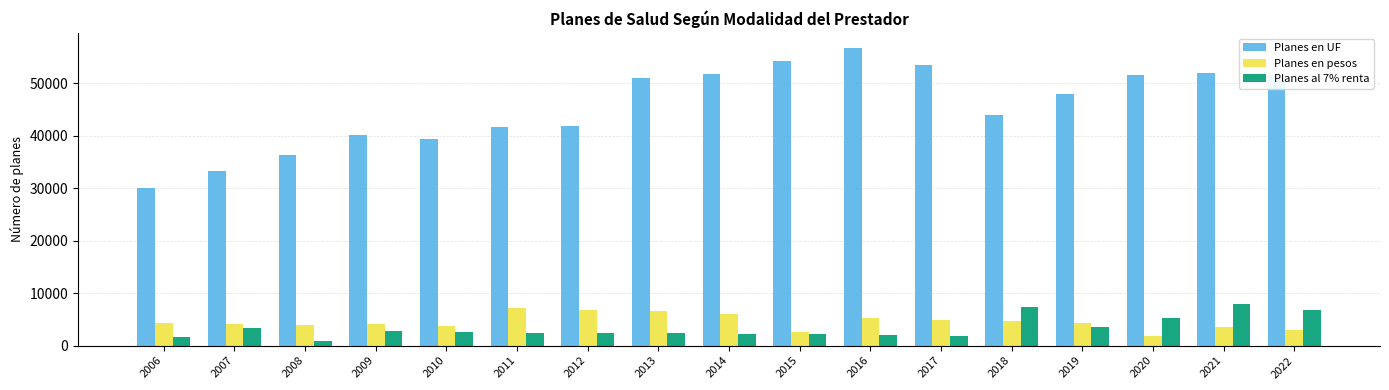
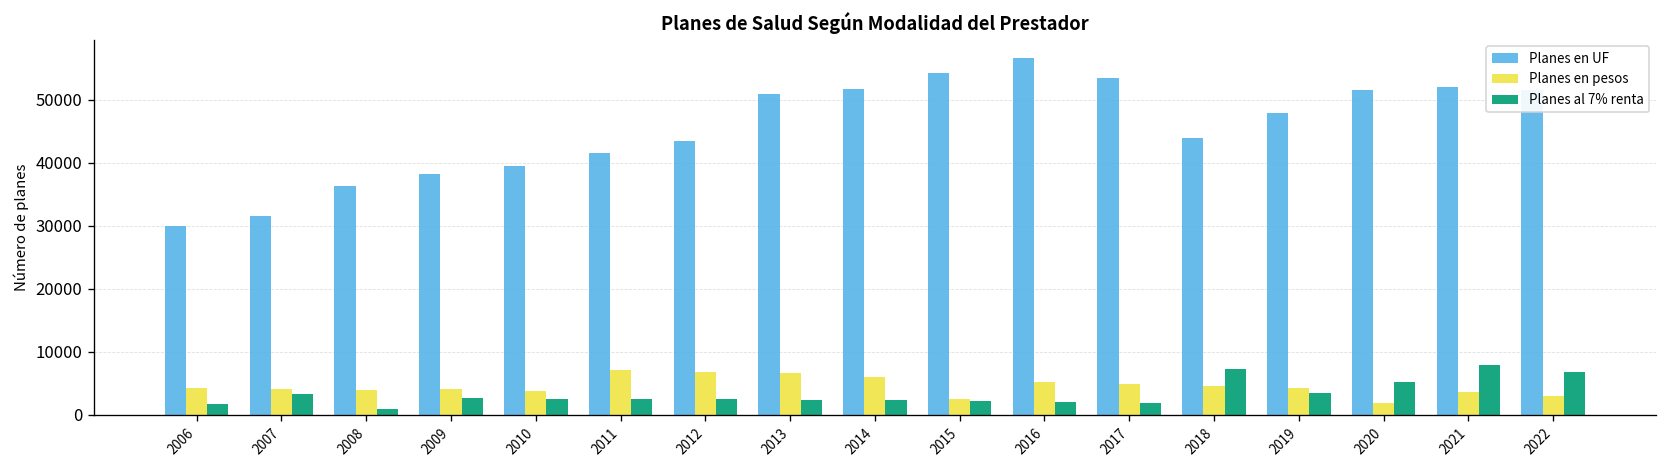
  {
    "Planes en UF": {
      "2006": 30000,
-     "2007": 33000,
+     "2007": 32000,
      "2008": 36000,
-     "2009": 40000,
+     "2009": 38000,
      "2010": 39000,
      "2011": 42000,
-     "2012": 42000,
+     "2012": 43000,
      "2013": 51000,
      "2014": 52000,
      "2015": 54000,
      "2016": 57000,
      "2017": 53000,
      "2018": 44000,
      "2019": 48000,
      "2020": 51000,
      "2021": 52000
    },
    "Planes en pesos": {
      "2006": 4000,
      "2007": 4000,
      "2008": 4000,
      "2009": 4000,
      "2010": 4000,
      "2011": 7000,
      "2012": 7000,
      "2013": 7000,
      "2014": 6000,
      "2015": 3000,
      "2016": 5000,
      "2017": 5000,
      "2018": 5000,
      "2019": 4000,
      "2020": 2000,
      "2021": 4000,
      "2022": 3000
    },
    "Planes al 7% renta": {
      "2006": 2000,
      "2007": 3000,
      "2008": 1000,
      "2009": 3000,
      "2010": 3000,
      "2011": 2000,
      "2012": 2000,
      "2013": 2000,
      "2014": 2000,
      "2015": 2000,
      "2016": 2000,
      "2017": 2000,
      "2018": 7000,
      "2019": 3000,
      "2020": 5000,
      "2021": 8000,
      "2022": 7000
    }
  }
